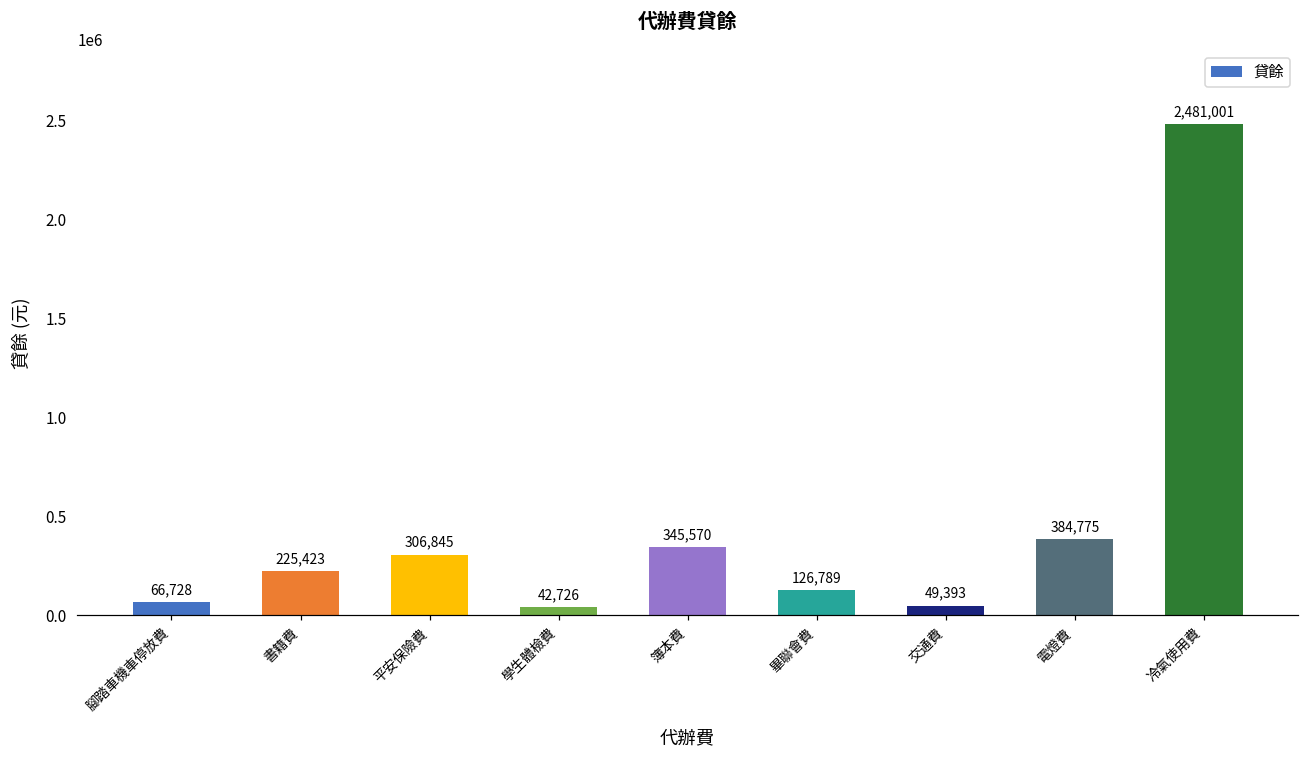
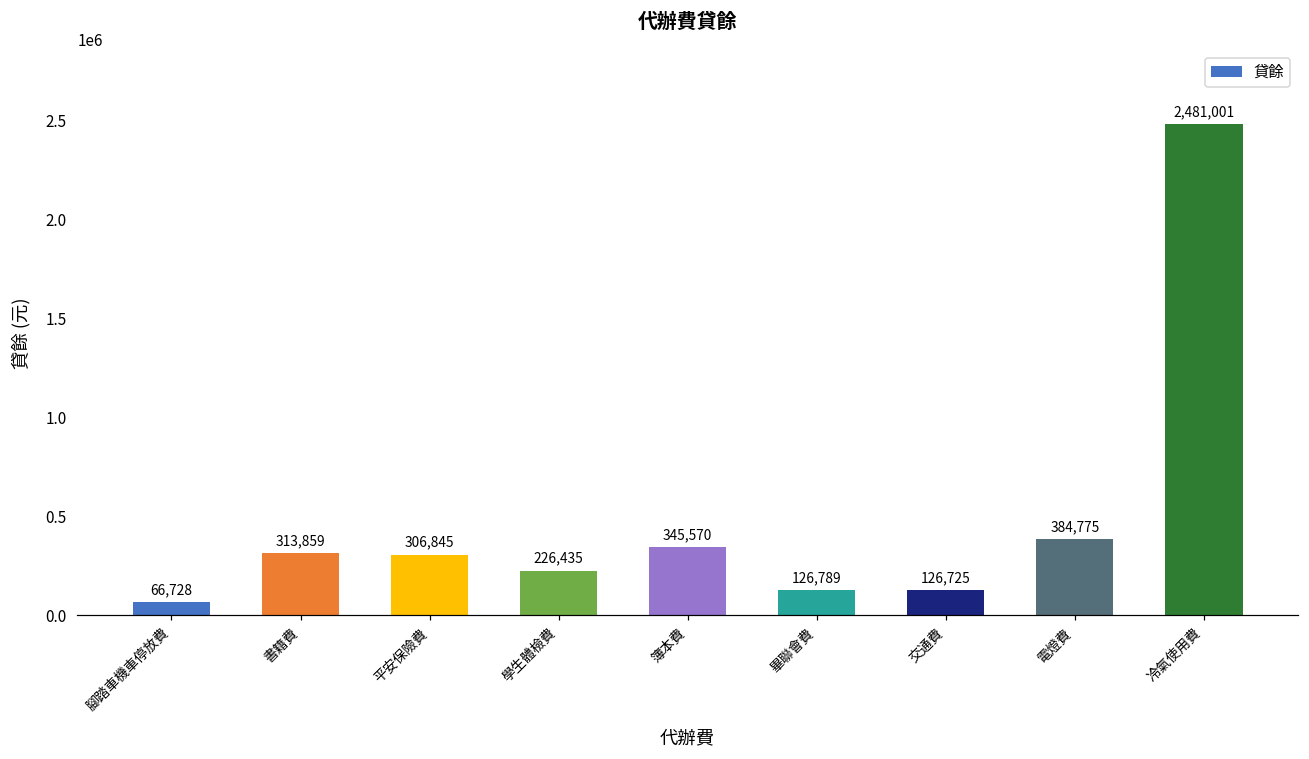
  {
    "腳踏車機車停放費": "66,728",
-   "書籍費": "225,423",
+   "書籍費": "313,859",
    "平安保險費": "306,845",
-   "學生體檢費": "42,726",
+   "學生體檢費": "226,435",
    "簿本費": "345,570",
    "畢聯會費": "126,789",
-   "交通費": "49,393",
+   "交通費": "126,725",
    "電燈費": "384,775",
    "冷氣使用費": "2,481,001"
  }
